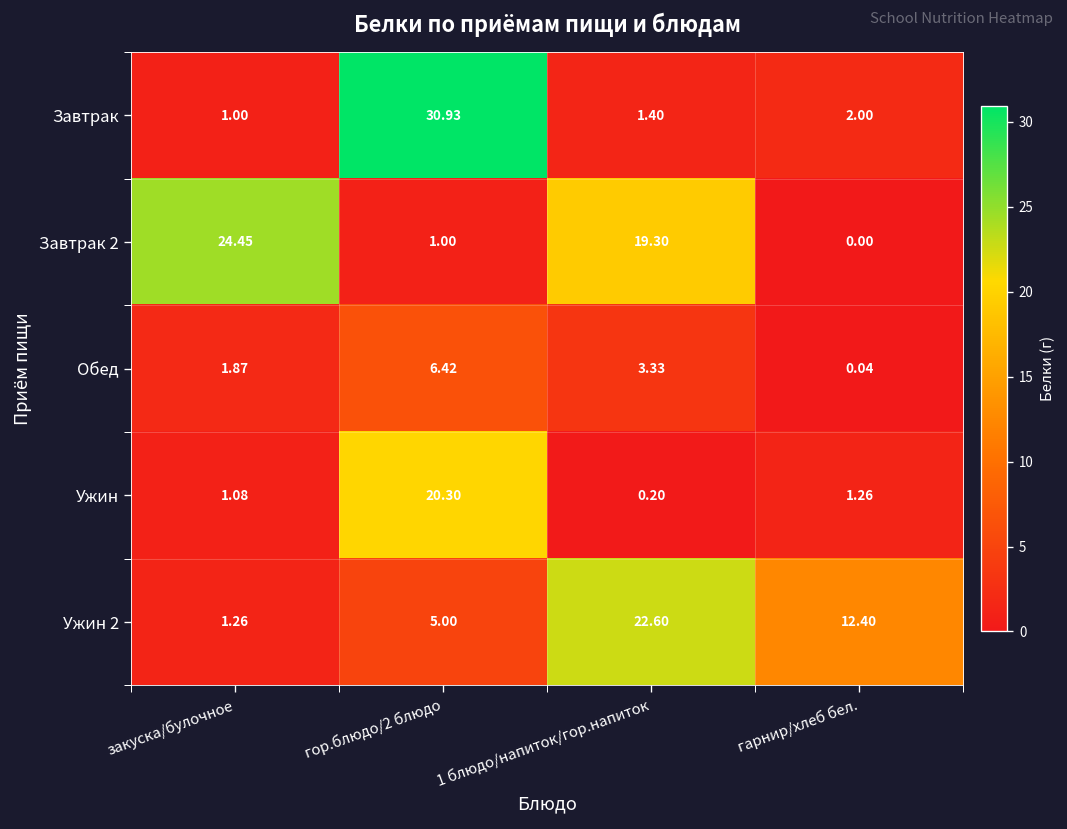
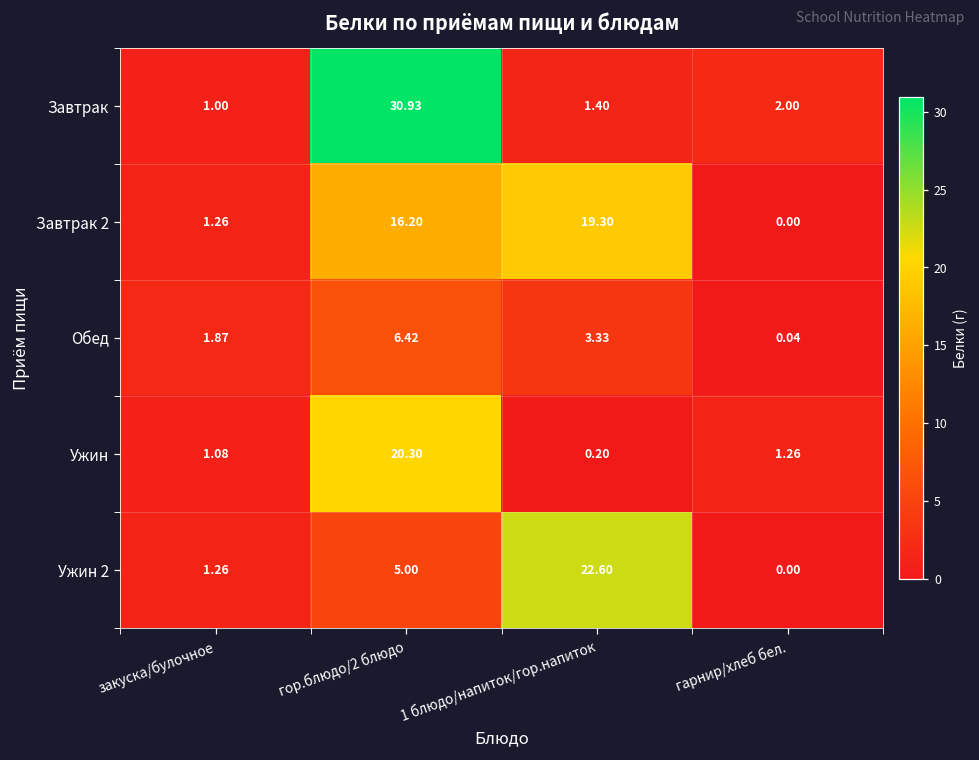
  {
    "Завтрак": {
      "закуска/булочное": 1.00,
      "гор.блюдо/2 блюдо": 30.93,
      "1 блюдо/напиток/гор.напиток": 1.40,
      "гарнир/хлеб бел.": 2.00
    },
    "Завтрак 2": {
-     "закуска/булочное": 24.45,
-     "гор.блюдо/2 блюдо": 1.00,
+     "закуска/булочное": 1.26,
+     "гор.блюдо/2 блюдо": 16.20,
      "1 блюдо/напиток/гор.напиток": 19.30,
      "гарнир/хлеб бел.": 0.00
    },
    "Обед": {
      "закуска/булочное": 1.87,
      "гор.блюдо/2 блюдо": 6.42,
      "1 блюдо/напиток/гор.напиток": 3.33,
      "гарнир/хлеб бел.": 0.04
    },
    "Ужин": {
      "закуска/булочное": 1.08,
      "гор.блюдо/2 блюдо": 20.30,
      "1 блюдо/напиток/гор.напиток": 0.20,
      "гарнир/хлеб бел.": 1.26
    },
    "Ужин 2": {
      "закуска/булочное": 1.26,
      "гор.блюдо/2 блюдо": 5.00,
      "1 блюдо/напиток/гор.напиток": 22.60,
-     "гарнир/хлеб бел.": 12.40
+     "гарнир/хлеб бел.": 0.00
    }
  }
